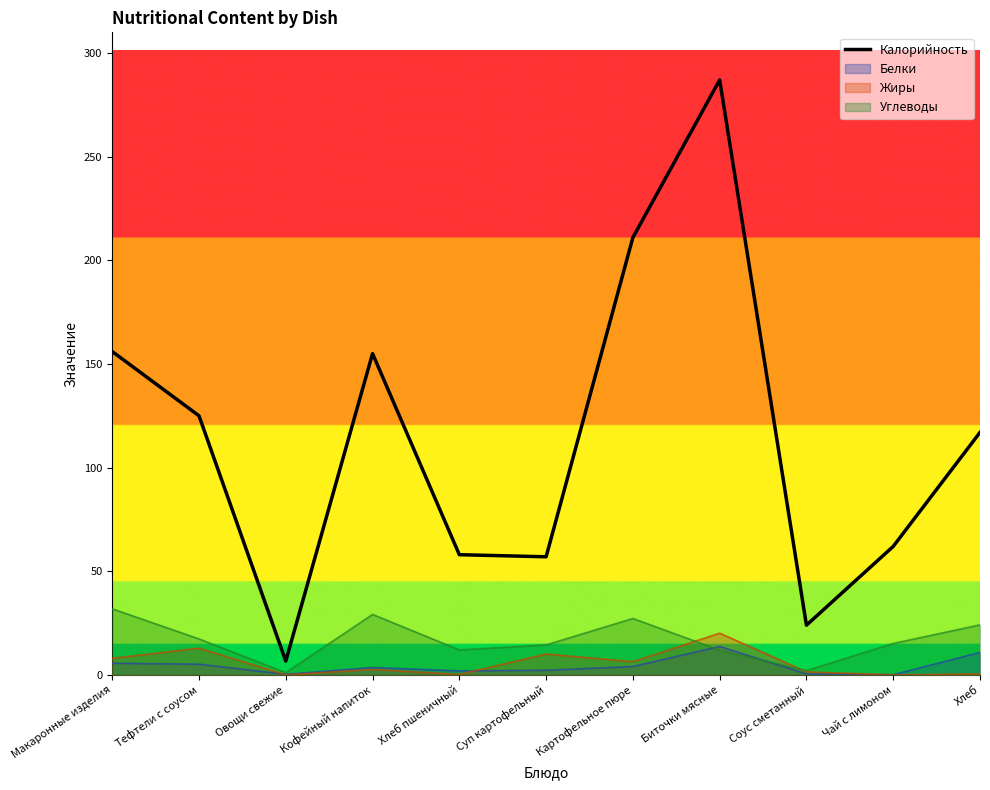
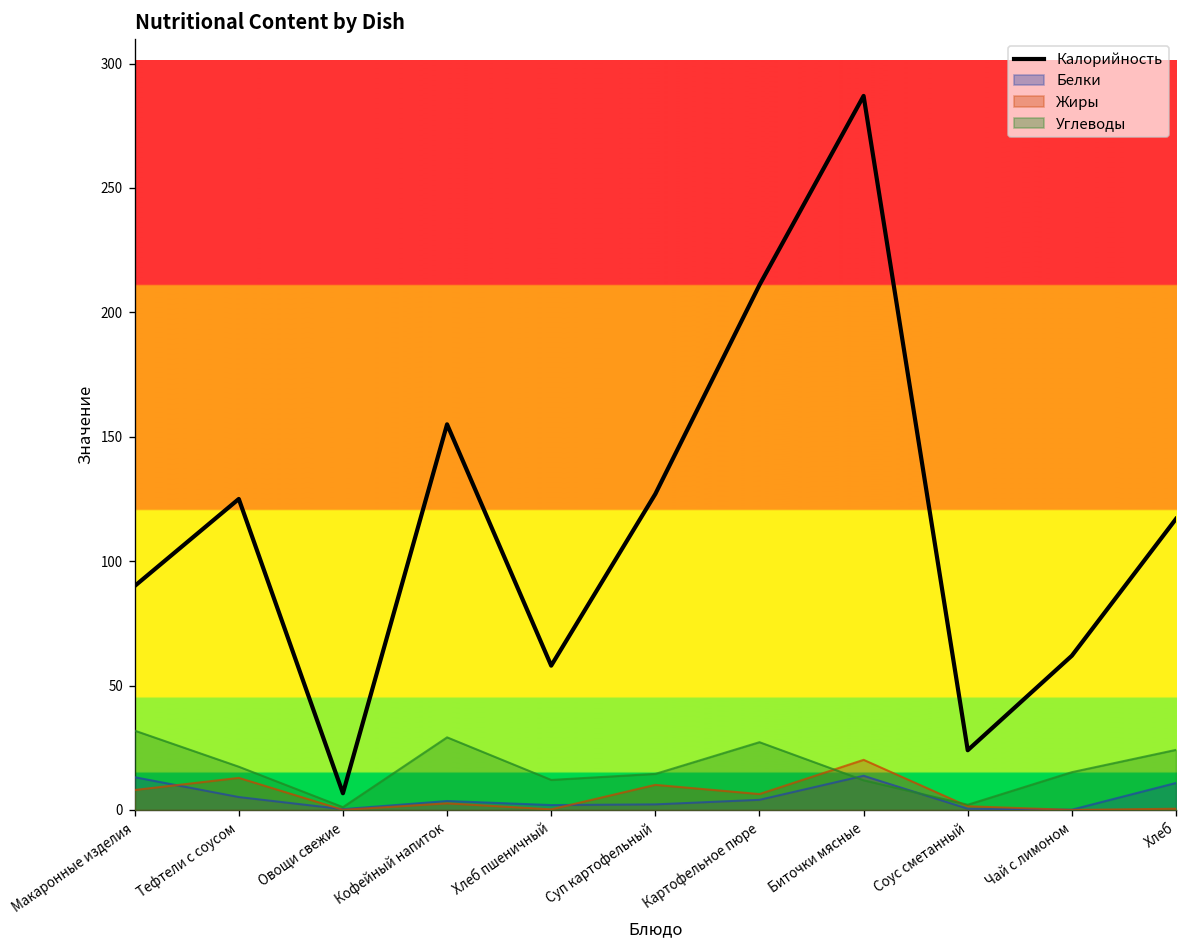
  {
    "Калорийность": {
-     "Макаронные изделия": 156,
+     "Макаронные изделия": 90,
      "Тефтели с соусом": 125,
      "Овощи свежие": 7,
      "Кофейный напиток": 155,
      "Хлеб пшеничный": 58,
-     "Суп картофельный": 57,
+     "Суп картофельный": 127,
      "Картофельное пюре": 211,
      "Биточки мясные": 287,
      "Соус сметанный": 24,
      "Чай с лимоном": 62,
      "Хлеб": 117
    },
    "Белки": {
-     "Макаронные изделия": 6,
+     "Макаронные изделия": 13,
      "Тефтели с соусом": 5,
      "Хлеб пшеничный": 2,
      "Суп картофельный": 2,
      "Картофельное пюре": 4,
      "Биточки мясные": 14,
      "Хлеб": 11
    },
    "Жиры": {
      "Макаронные изделия": 8,
      "Тефтели с соусом": 13,
      "Хлеб пшеничный": 0,
      "Суп картофельный": 10,
      "Картофельное пюре": 6,
      "Биточки мясные": 20,
      "Хлеб": 1
    },
    "Углеводы": {
      "Макаронные изделия": 32,
      "Тефтели с соусом": 17,
      "Кофейный напиток": 29,
      "Хлеб пшеничный": 12,
      "Суп картофельный": 15,
      "Картофельное пюре": 27,
      "Биточки мясные": 12,
      "Чай с лимоном": 15,
      "Хлеб": 24
    }
  }
